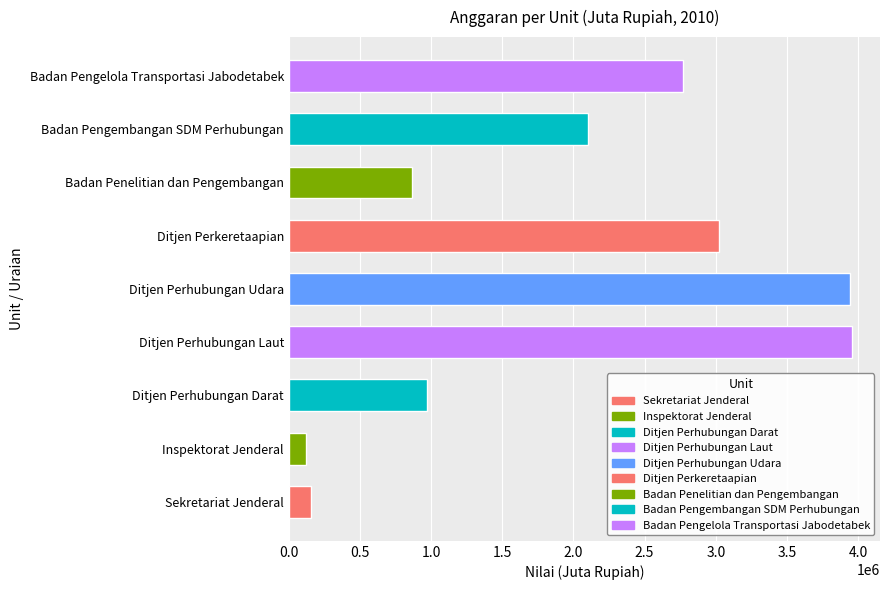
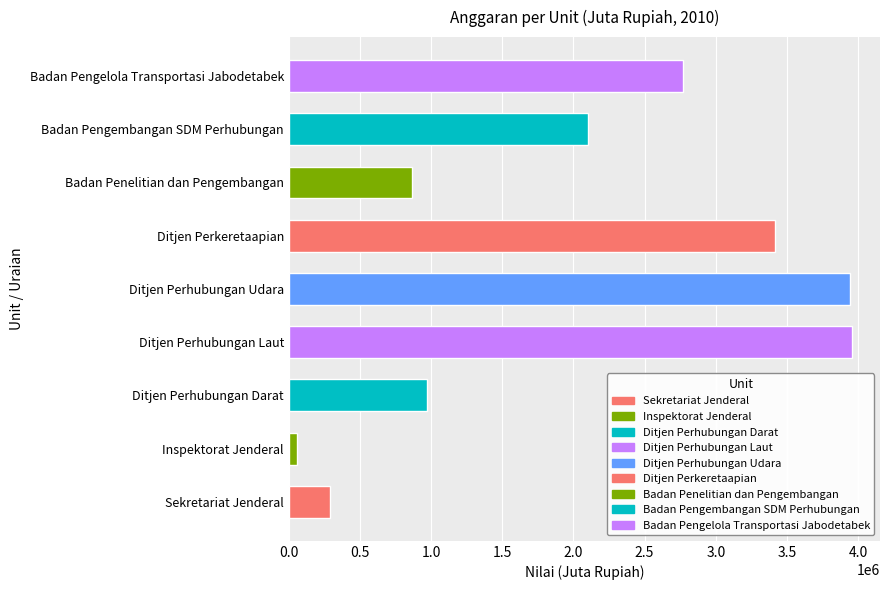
  {
    "Badan Pengelola Transportasi Jabodetabek": 2770000,
    "Badan Pengembangan SDM Perhubungan": 2100000,
    "Badan Penelitian dan Pengembangan": 870000,
-   "Ditjen Perkeretaapian": 3020000,
+   "Ditjen Perkeretaapian": 3420000,
    "Ditjen Perhubungan Udara": 3940000,
    "Ditjen Perhubungan Laut": 3960000,
    "Ditjen Perhubungan Darat": 970000,
-   "Inspektorat Jenderal": 120000,
-   "Sekretariat Jenderal": 150000
+   "Inspektorat Jenderal": 60000,
+   "Sekretariat Jenderal": 290000
  }
